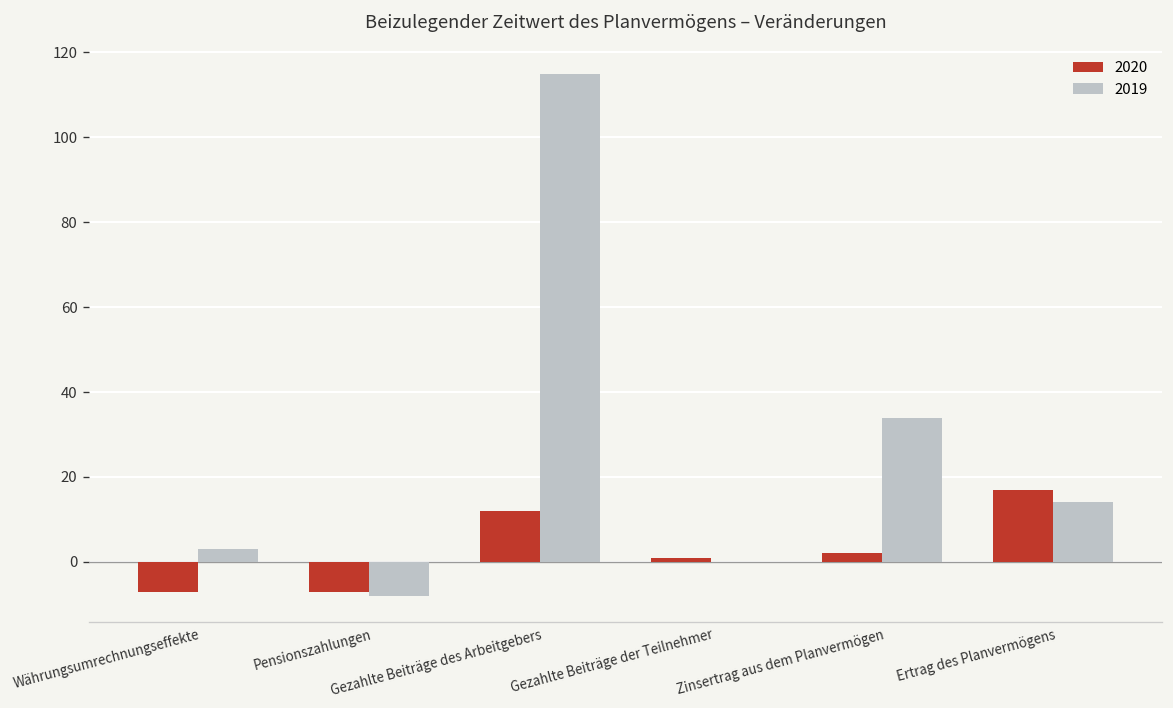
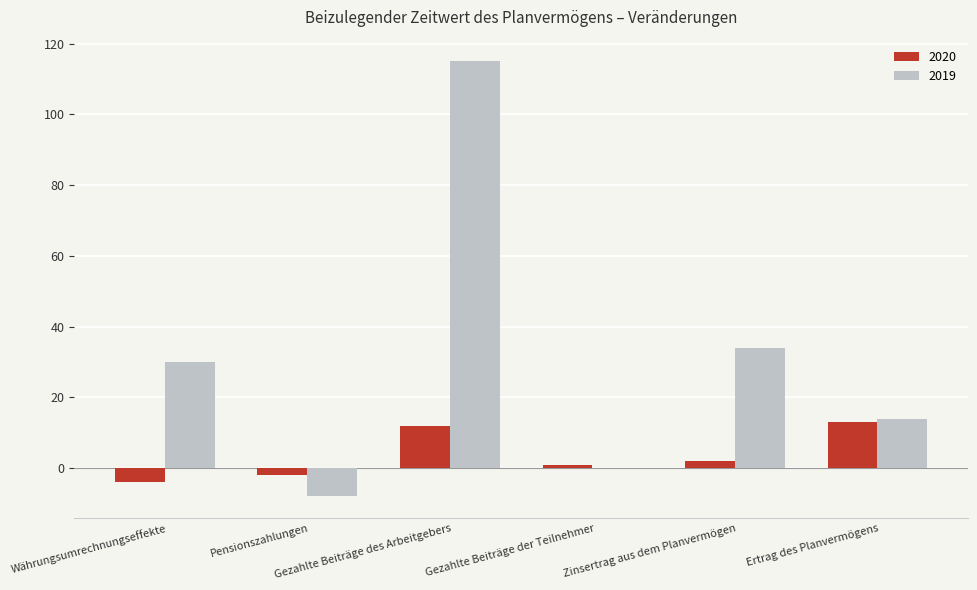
  {
    "2020": {
-     "Währungsumrechnungseffekte": -7,
-     "Pensionszahlungen": -7,
+     "Währungsumrechnungseffekte": -4,
+     "Pensionszahlungen": -2,
      "Gezahlte Beiträge des Arbeitgebers": 12,
      "Gezahlte Beiträge der Teilnehmer": 1,
      "Zinsertrag aus dem Planvermögen": 2,
-     "Ertrag des Planvermögens": 17
+     "Ertrag des Planvermögens": 13
    },
    "2019": {
-     "Währungsumrechnungseffekte": 3,
+     "Währungsumrechnungseffekte": 30,
      "Pensionszahlungen": -8,
      "Gezahlte Beiträge des Arbeitgebers": 115,
      "Gezahlte Beiträge der Teilnehmer": 0,
      "Zinsertrag aus dem Planvermögen": 34,
      "Ertrag des Planvermögens": 14
    }
  }
